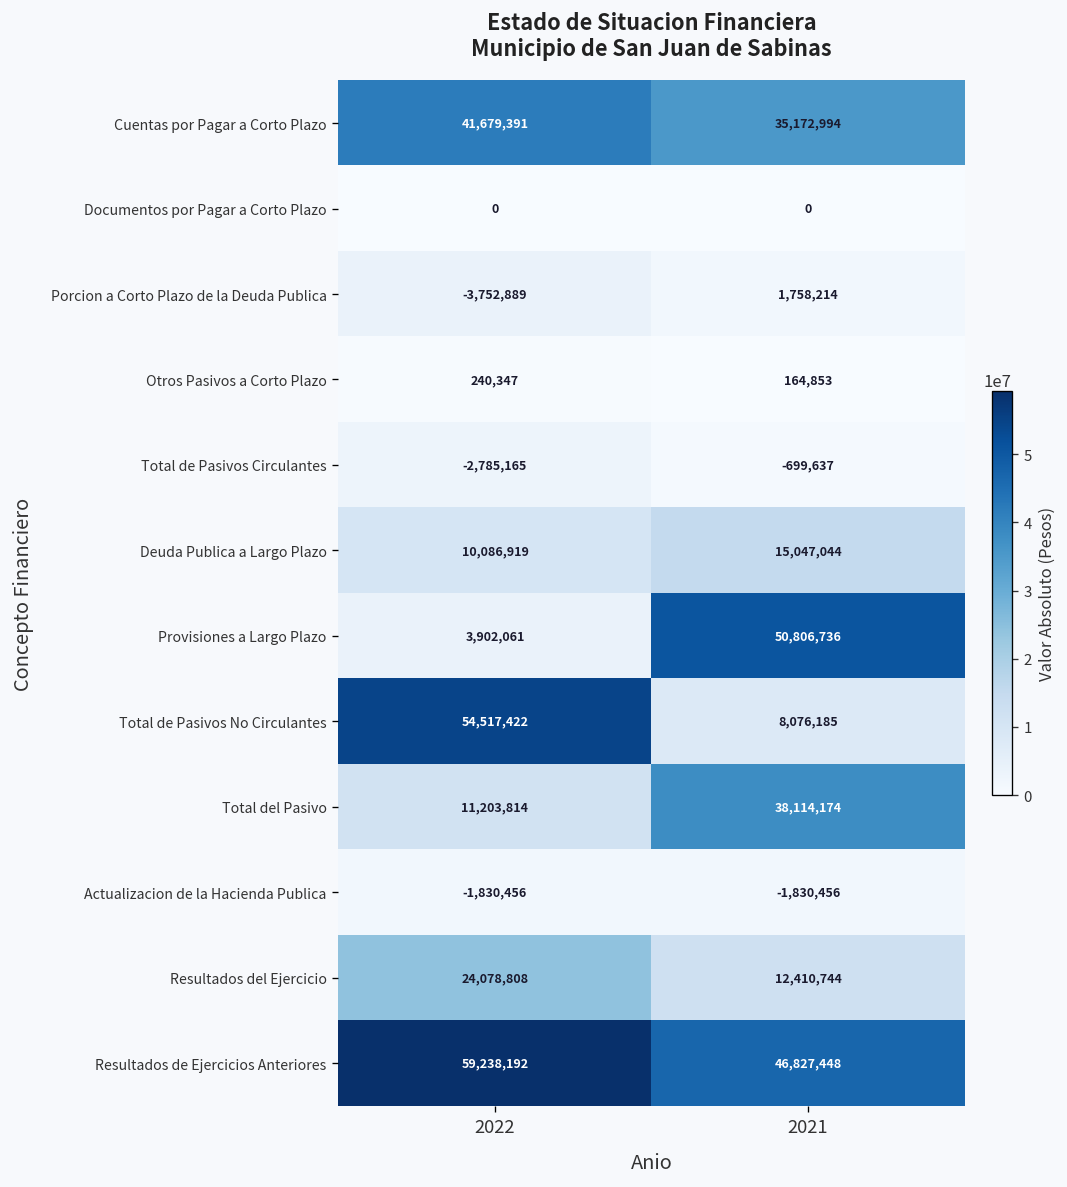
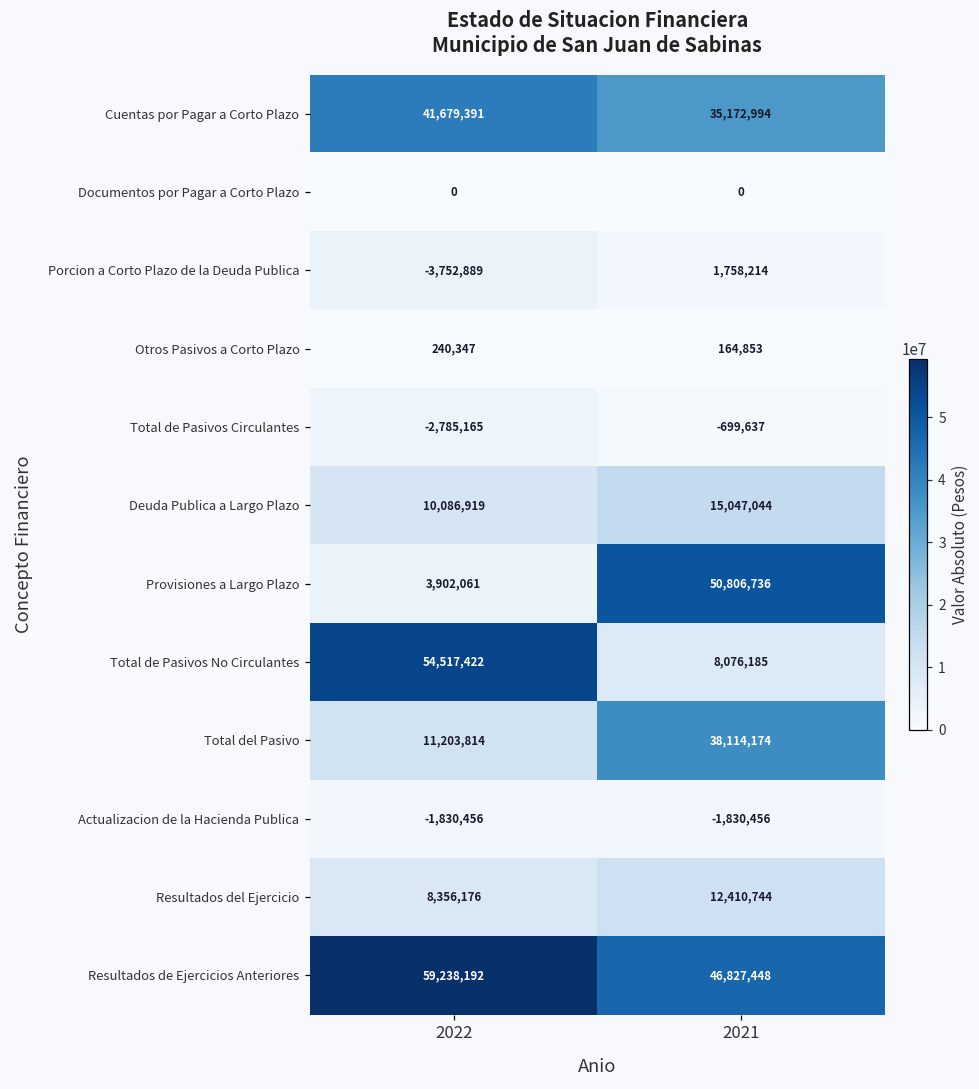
  {
    "Cuentas por Pagar a Corto Plazo": {
      "2022": "41,679,391",
      "2021": "35,172,994"
    },
    "Documentos por Pagar a Corto Plazo": {
      "2022": "0",
      "2021": "0"
    },
    "Porcion a Corto Plazo de la Deuda Publica": {
      "2022": "-3,752,889",
      "2021": "1,758,214"
    },
    "Otros Pasivos a Corto Plazo": {
      "2022": "240,347",
      "2021": "164,853"
    },
    "Total de Pasivos Circulantes": {
      "2022": "-2,785,165",
      "2021": "-699,637"
    },
    "Deuda Publica a Largo Plazo": {
      "2022": "10,086,919",
      "2021": "15,047,044"
    },
    "Provisiones a Largo Plazo": {
      "2022": "3,902,061",
      "2021": "50,806,736"
    },
    "Total de Pasivos No Circulantes": {
      "2022": "54,517,422",
      "2021": "8,076,185"
    },
    "Total del Pasivo": {
      "2022": "11,203,814",
      "2021": "38,114,174"
    },
    "Actualizacion de la Hacienda Publica": {
      "2022": "-1,830,456",
      "2021": "-1,830,456"
    },
    "Resultados del Ejercicio": {
-     "2022": "24,078,808",
+     "2022": "8,356,176",
      "2021": "12,410,744"
    },
    "Resultados de Ejercicios Anteriores": {
      "2022": "59,238,192",
      "2021": "46,827,448"
    }
  }
